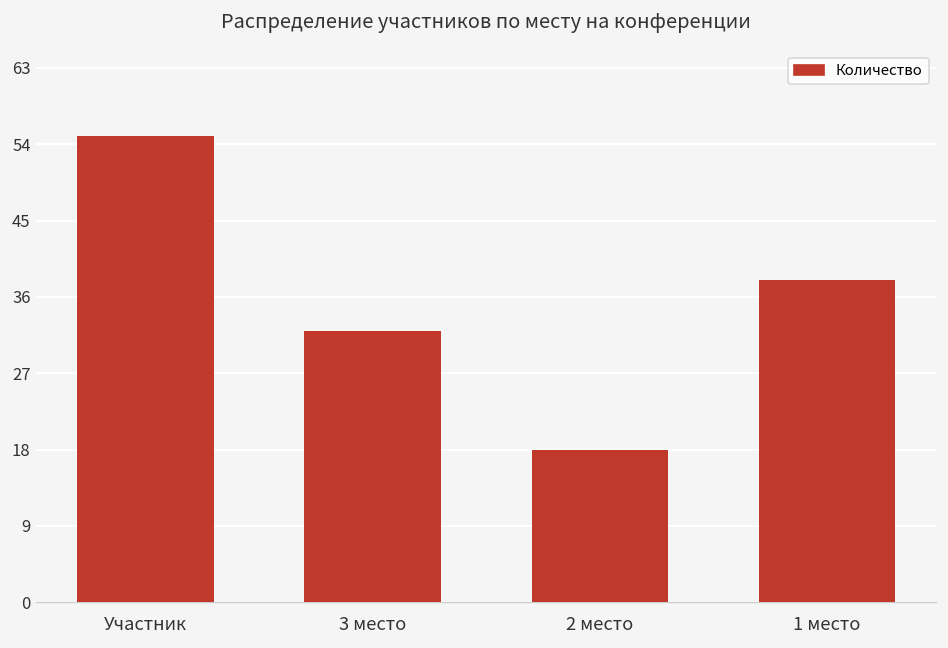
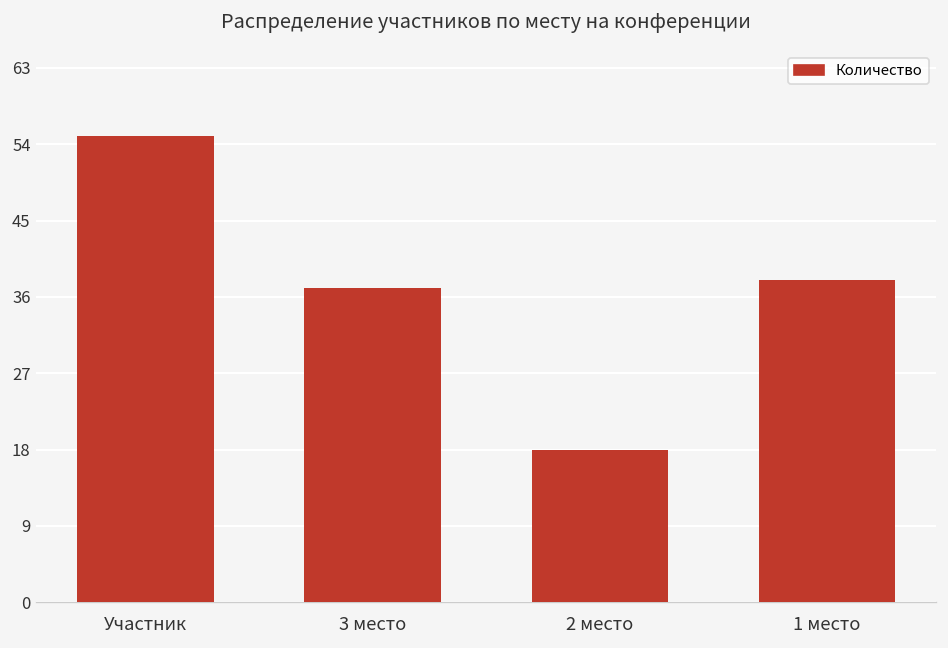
  {
    "Участник": 55,
-   "3 место": 32,
+   "3 место": 37,
    "2 место": 18,
    "1 место": 38
  }
